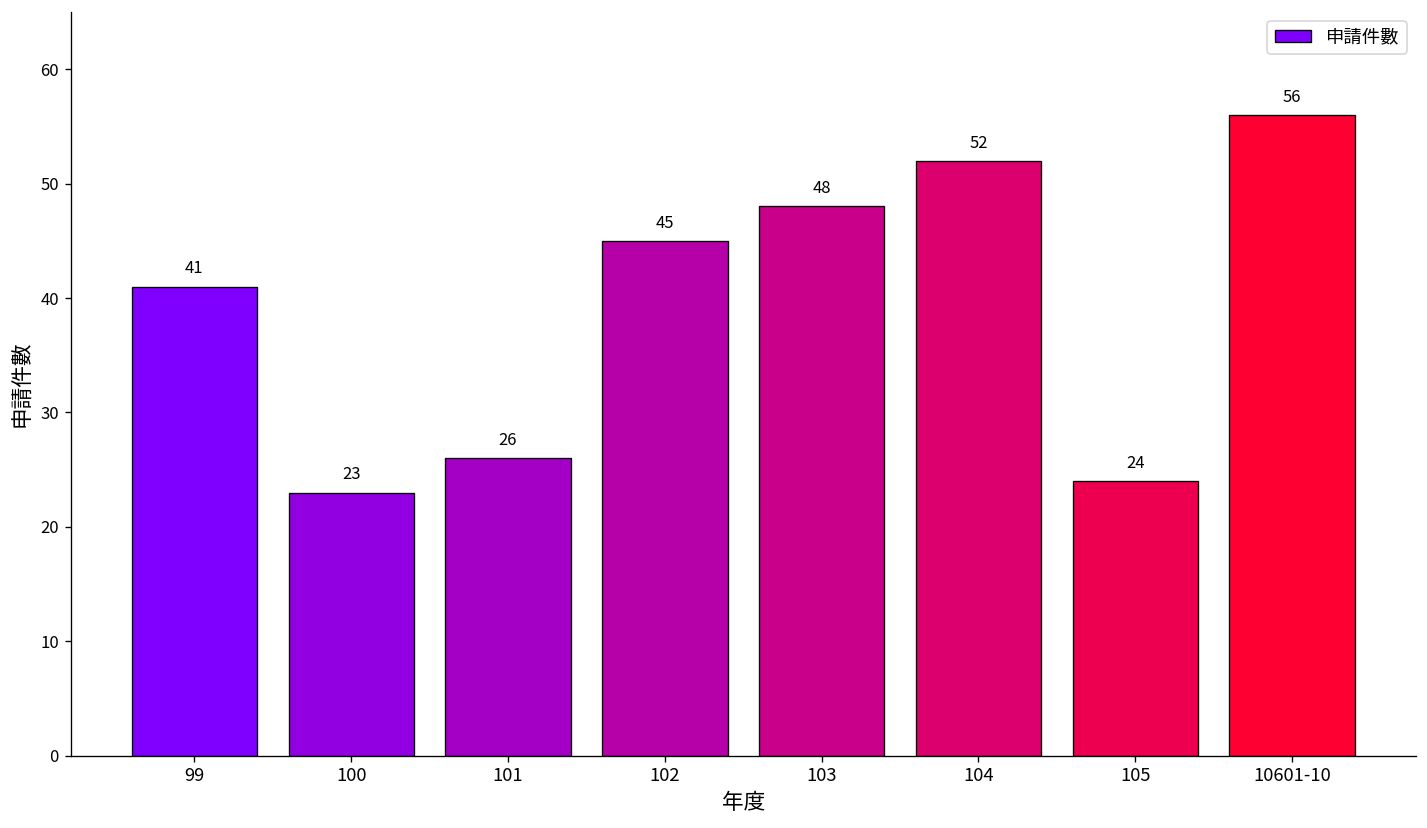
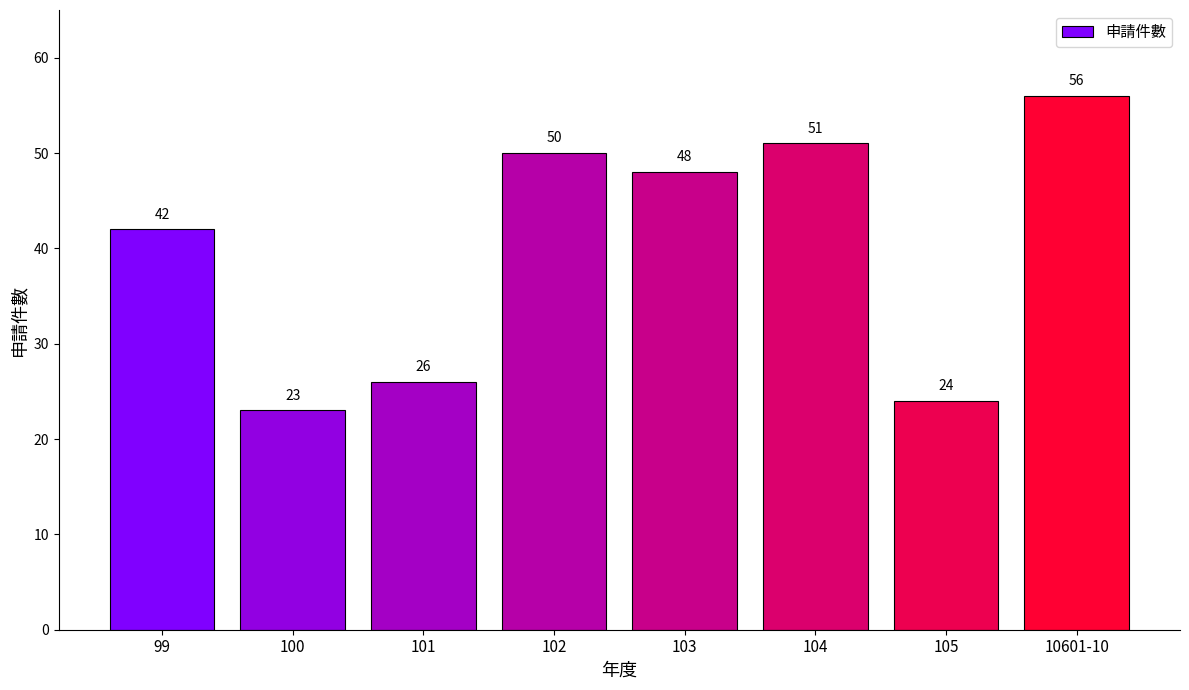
  {
-   "99": 41,
+   "99": 42,
    "100": 23,
    "101": 26,
-   "102": 45,
+   "102": 50,
    "103": 48,
-   "104": 52,
+   "104": 51,
    "105": 24,
    "10601-10": 56
  }
